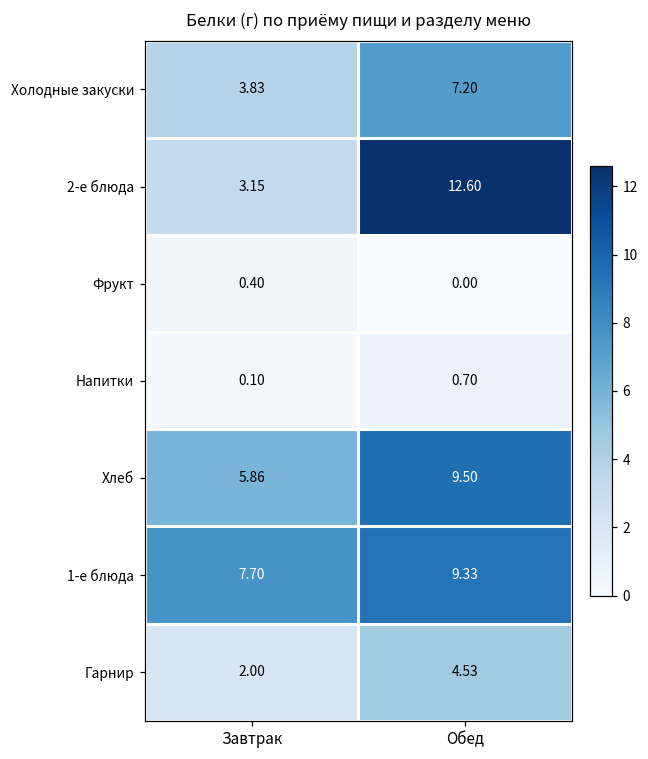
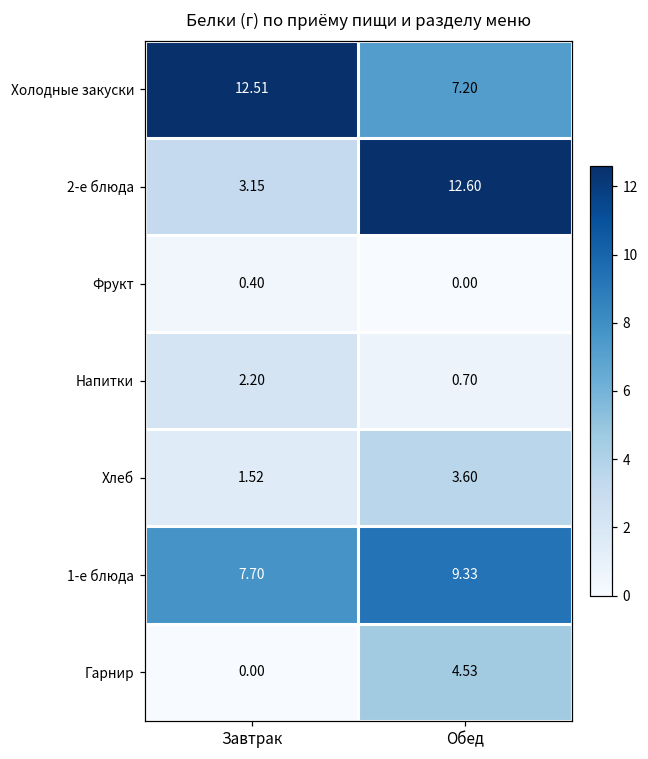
  {
    "Холодные закуски": {
-     "Завтрак": 3.83,
+     "Завтрак": 12.51,
      "Обед": 7.20
    },
    "2-е блюда": {
      "Завтрак": 3.15,
      "Обед": 12.60
    },
    "Фрукт": {
      "Завтрак": 0.40,
      "Обед": 0.00
    },
    "Напитки": {
-     "Завтрак": 0.10,
+     "Завтрак": 2.20,
      "Обед": 0.70
    },
    "Хлеб": {
-     "Завтрак": 5.86,
-     "Обед": 9.50
+     "Завтрак": 1.52,
+     "Обед": 3.60
    },
    "1-е блюда": {
      "Завтрак": 7.70,
      "Обед": 9.33
    },
    "Гарнир": {
-     "Завтрак": 2.00,
+     "Завтрак": 0.00,
      "Обед": 4.53
    }
  }
